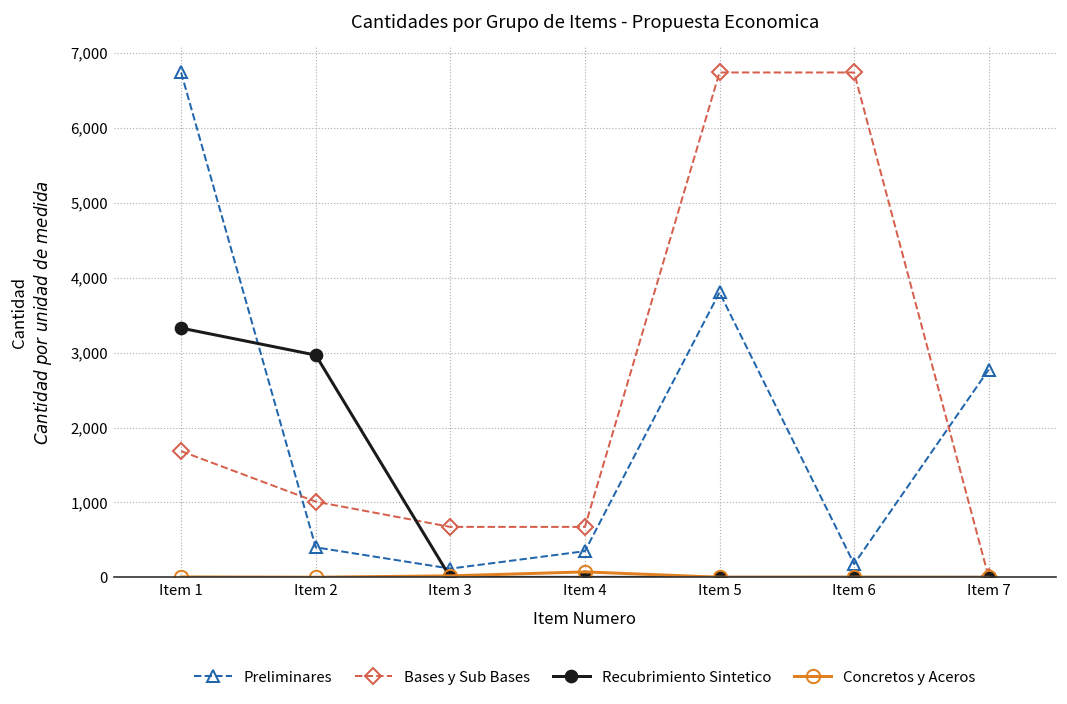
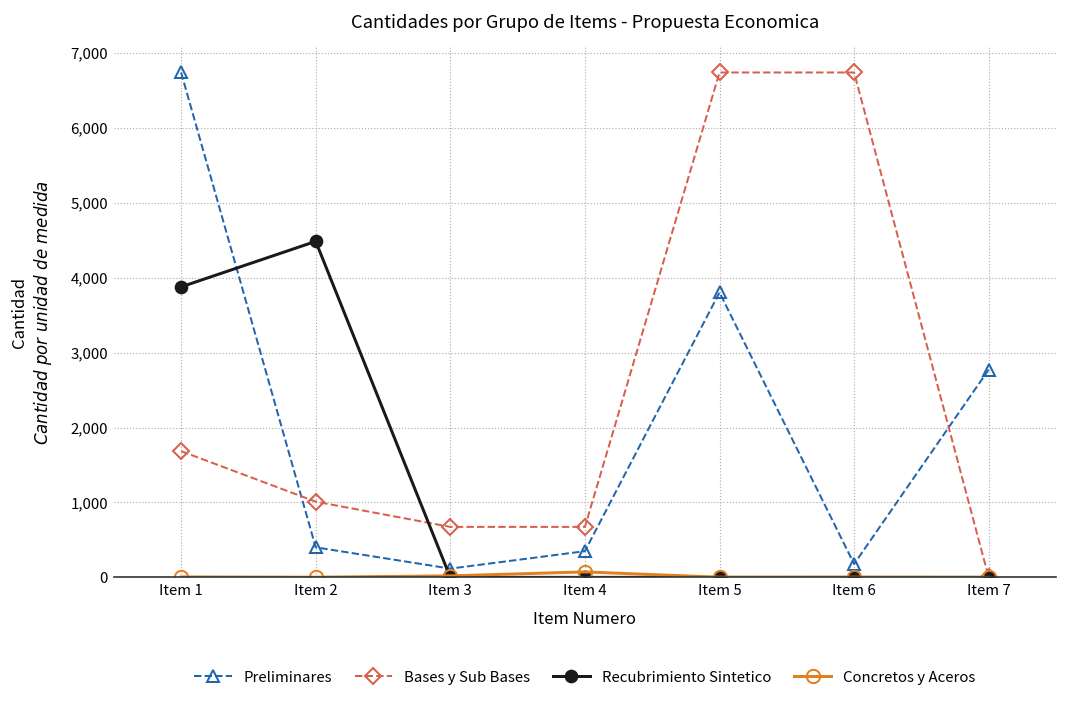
  {
    "Preliminares": {
      "Item 1": "6,700",
      "Item 2": "400",
      "Item 3": "100",
      "Item 4": "300",
      "Item 5": "3,800",
      "Item 6": "200",
      "Item 7": "2,800"
    },
    "Recubrimiento Sintetico": {
-     "Item 1": "3,300",
-     "Item 2": "3,000",
+     "Item 1": "3,900",
+     "Item 2": "4,500",
      "Item 4": "0"
    }
  }
